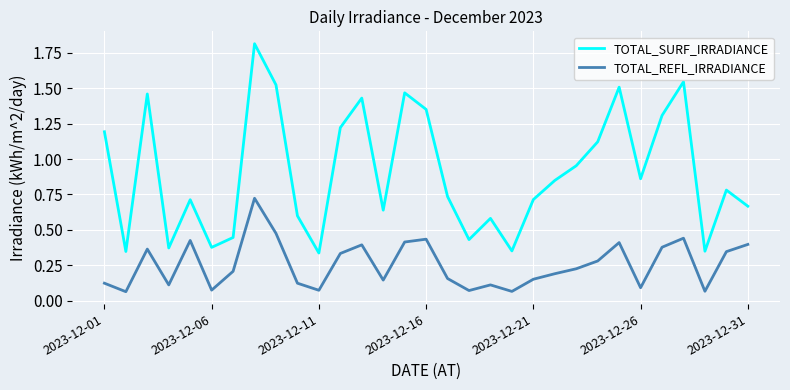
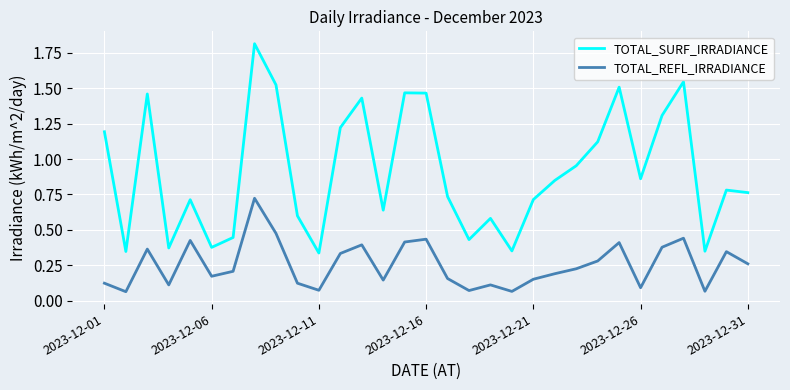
  {
    "TOTAL_SURF_IRRADIANCE": {
      "2023-12-01": 1.19,
      "2023-12-06": 0.38,
      "2023-12-11": 0.34,
-     "2023-12-16": 1.35,
+     "2023-12-16": 1.47,
      "2023-12-21": 0.71,
      "2023-12-26": 0.86,
-     "2023-12-31": 0.67
+     "2023-12-31": 0.76
    },
    "TOTAL_REFL_IRRADIANCE": {
      "2023-12-01": 0.12,
-     "2023-12-06": 0.07,
+     "2023-12-06": 0.17,
      "2023-12-11": 0.07,
      "2023-12-16": 0.43,
      "2023-12-21": 0.15,
      "2023-12-26": 0.09,
-     "2023-12-31": 0.40
+     "2023-12-31": 0.26
    }
  }
